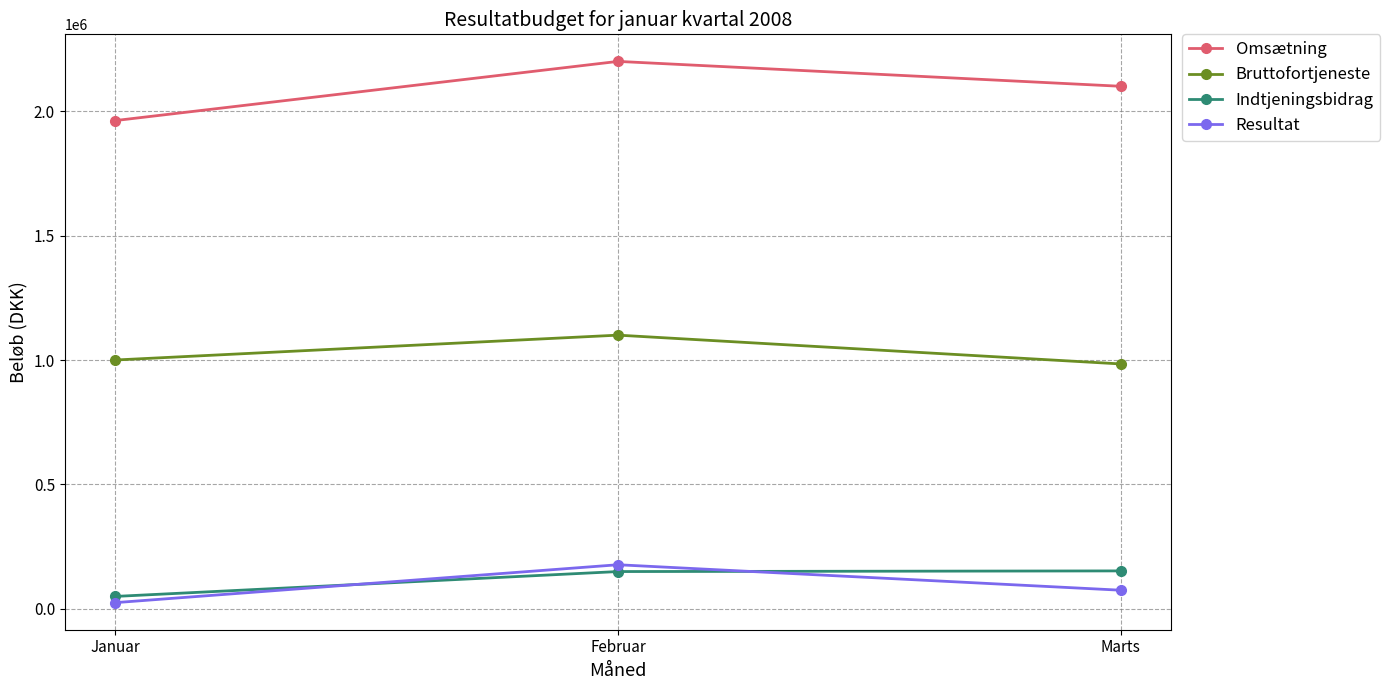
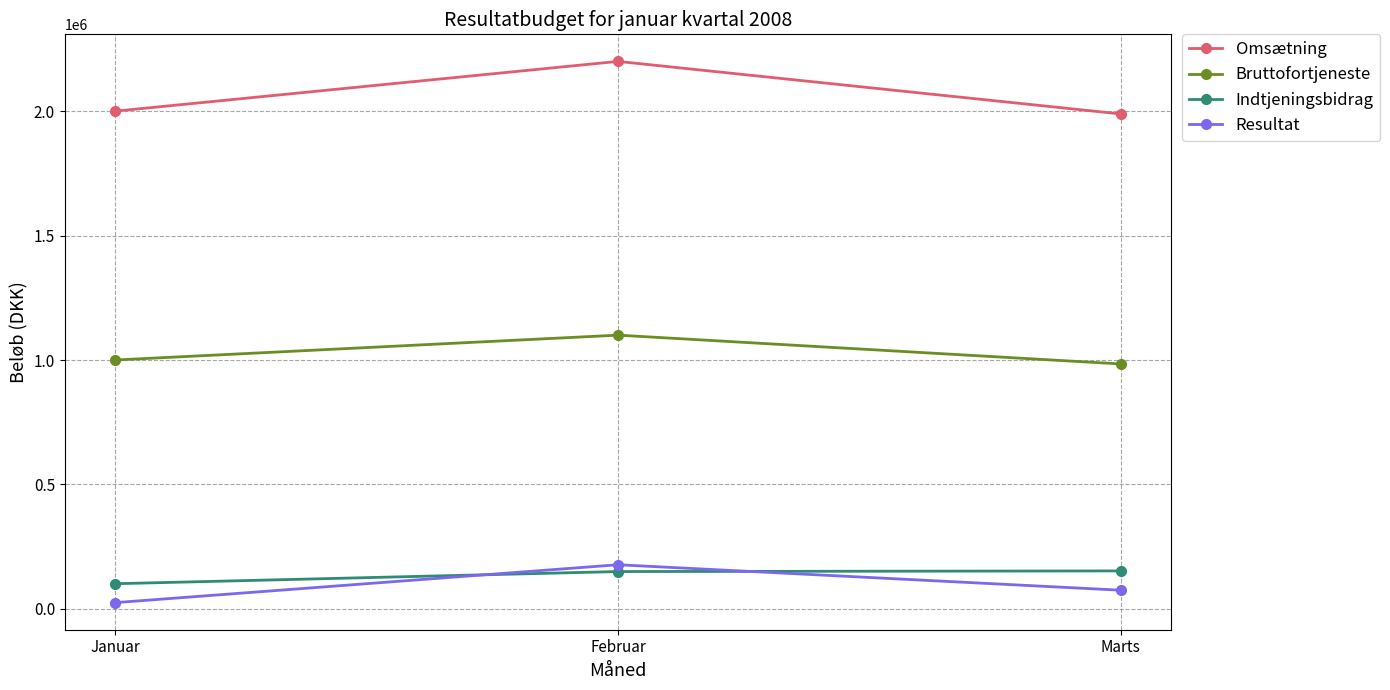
  {
    "Omsætning": {
-     "Januar": 1960000,
+     "Januar": 2000000,
      "Februar": 2200000,
-     "Marts": 2100000
+     "Marts": 1990000
    },
    "Bruttofortjeneste": {
      "Januar": 1000000,
      "Februar": 1100000,
      "Marts": 980000
    },
    "Indtjeningsbidrag": {
-     "Januar": 50000,
+     "Januar": 100000,
      "Februar": 150000,
      "Marts": 150000
    },
    "Resultat": {
      "Januar": 30000,
      "Februar": 180000,
      "Marts": 80000
    }
  }
